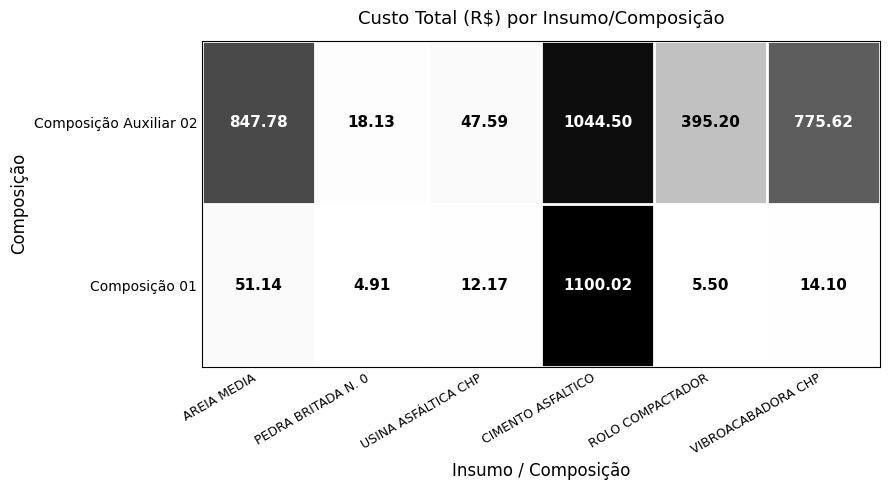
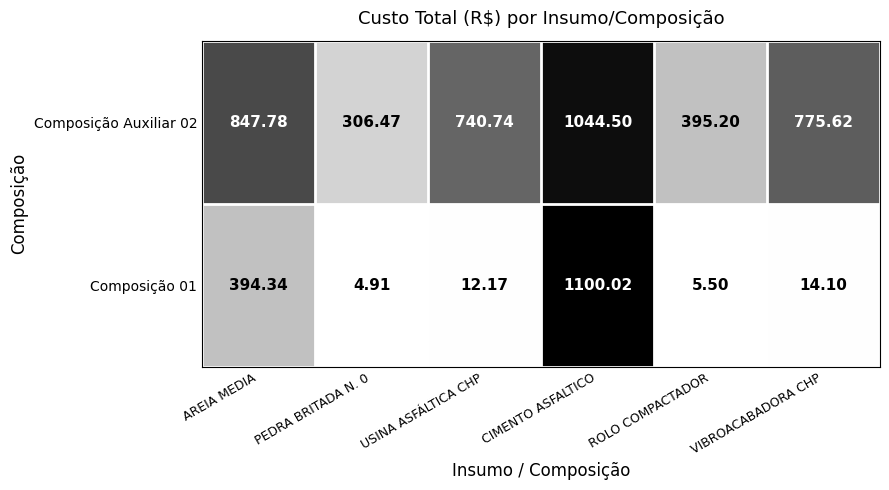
  {
    "Composição Auxiliar 02": {
      "AREIA MEDIA": 847.78,
-     "PEDRA BRITADA N. 0": 18.13,
-     "USINA ASFÁLTICA CHP": 47.59,
+     "PEDRA BRITADA N. 0": 306.47,
+     "USINA ASFÁLTICA CHP": 740.74,
      "CIMENTO ASFALTICO": 1044.50,
      "ROLO COMPACTADOR": 395.20,
      "VIBROACABADORA CHP": 775.62
    },
    "Composição 01": {
-     "AREIA MEDIA": 51.14,
+     "AREIA MEDIA": 394.34,
      "PEDRA BRITADA N. 0": 4.91,
      "USINA ASFÁLTICA CHP": 12.17,
      "CIMENTO ASFALTICO": 1100.02,
      "ROLO COMPACTADOR": 5.50,
      "VIBROACABADORA CHP": 14.10
    }
  }
